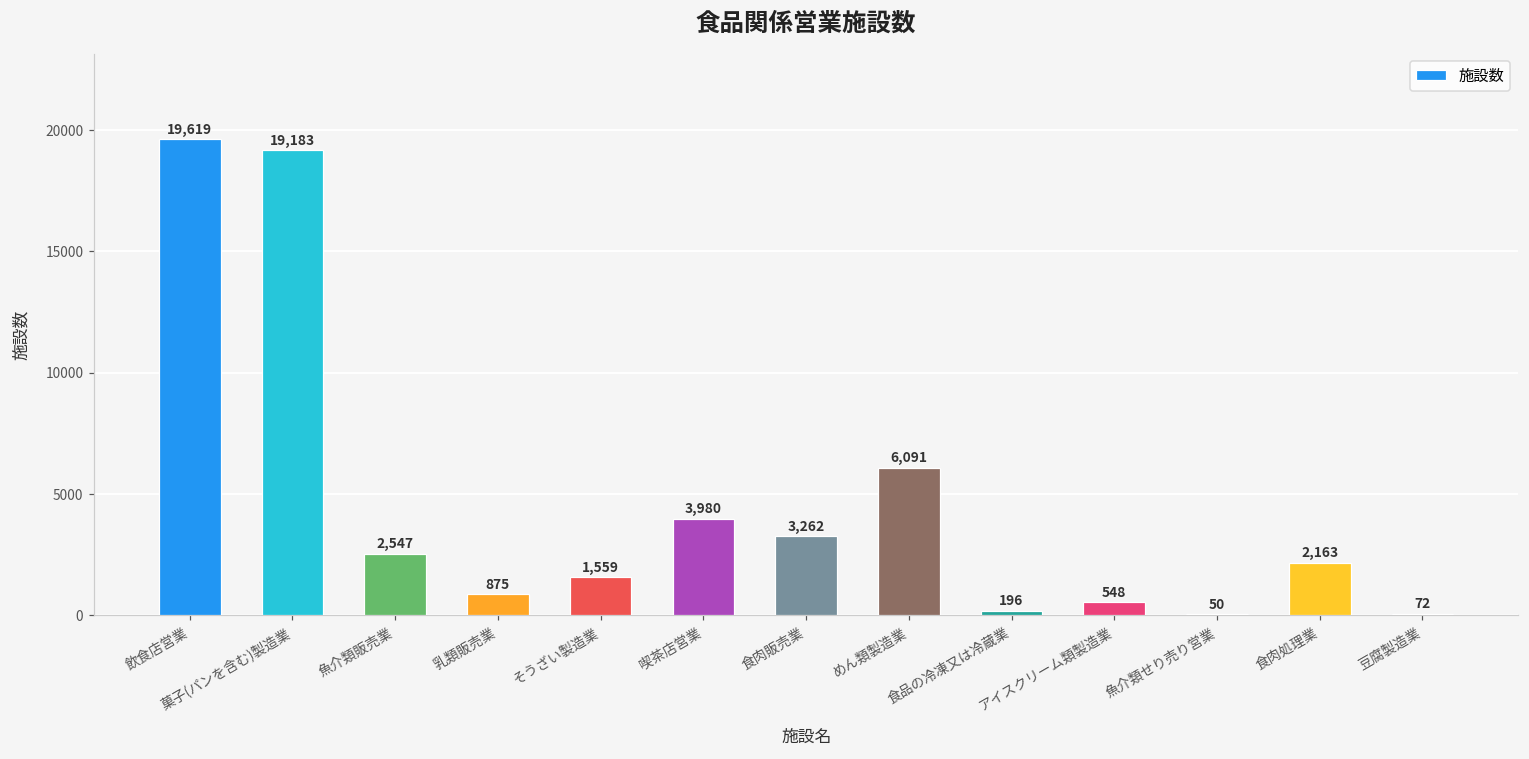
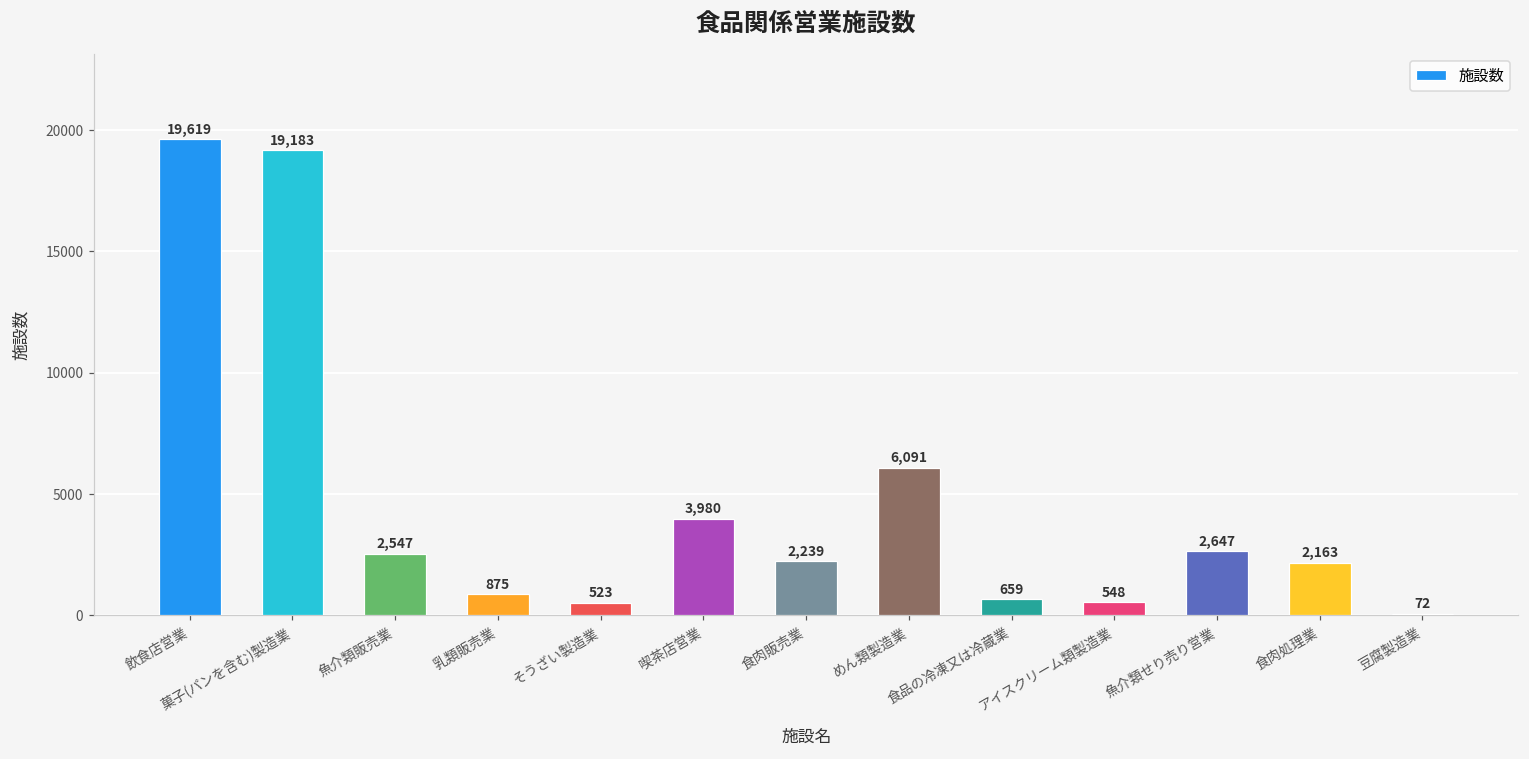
  {
    "飲食店営業": "19,619",
    "菓子(パンを含む)製造業": "19,183",
    "魚介類販売業": "2,547",
    "乳類販売業": "875",
-   "そうざい製造業": "1,559",
+   "そうざい製造業": "523",
    "喫茶店営業": "3,980",
-   "食肉販売業": "3,262",
+   "食肉販売業": "2,239",
    "めん類製造業": "6,091",
-   "食品の冷凍又は冷蔵業": "196",
+   "食品の冷凍又は冷蔵業": "659",
    "アイスクリーム類製造業": "548",
-   "魚介類せり売り営業": "50",
+   "魚介類せり売り営業": "2,647",
    "食肉処理業": "2,163",
    "豆腐製造業": "72"
  }
